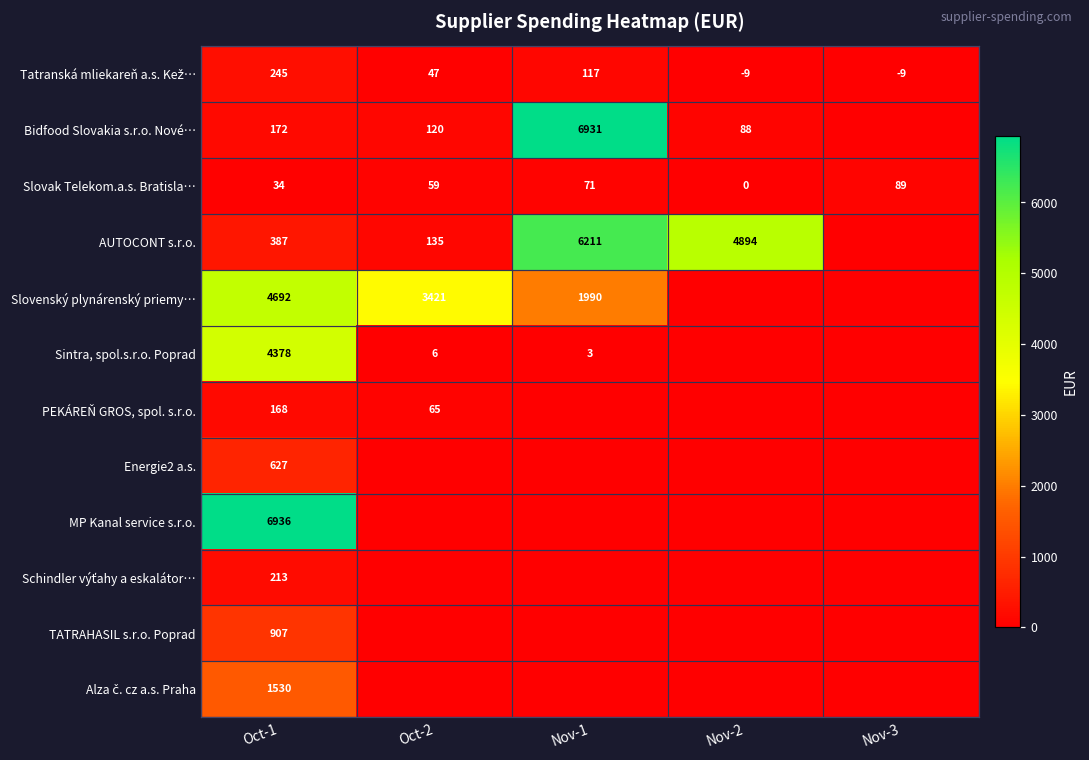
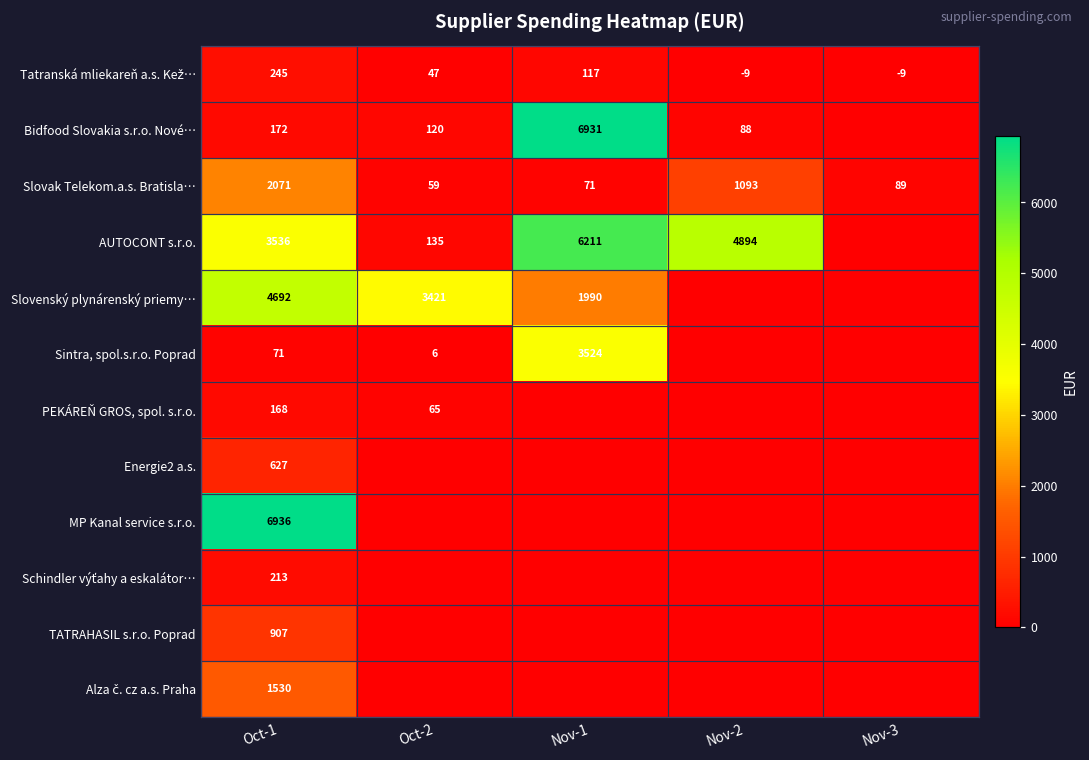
  {
    "Tatranská mliekareň a.s. Kež…": {
      "Oct-1": 245,
      "Oct-2": 47,
      "Nov-1": 117,
      "Nov-2": -9,
      "Nov-3": -9
    },
    "Bidfood Slovakia s.r.o. Nové…": {
      "Oct-1": 172,
      "Oct-2": 120,
      "Nov-1": 6931,
      "Nov-2": 88
    },
    "Slovak Telekom.a.s. Bratisla…": {
-     "Oct-1": 34,
+     "Oct-1": 2071,
      "Oct-2": 59,
      "Nov-1": 71,
-     "Nov-2": 0,
+     "Nov-2": 1093,
      "Nov-3": 89
    },
    "AUTOCONT s.r.o.": {
-     "Oct-1": 387,
+     "Oct-1": 3536,
      "Oct-2": 135,
      "Nov-1": 6211,
      "Nov-2": 4894
    },
    "Slovenský plynárenský priemy…": {
      "Oct-1": 4692,
      "Oct-2": 3421,
      "Nov-1": 1990
    },
    "Sintra, spol.s.r.o. Poprad": {
-     "Oct-1": 4378,
+     "Oct-1": 71,
      "Oct-2": 6,
-     "Nov-1": 3
+     "Nov-1": 3524
    },
    "PEKÁREŇ GROS, spol. s.r.o.": {
      "Oct-1": 168,
      "Oct-2": 65
    },
    "Energie2 a.s.": {
      "Oct-1": 627
    },
    "MP Kanal service s.r.o.": {
      "Oct-1": 6936
    },
    "Schindler výťahy a eskalátor…": {
      "Oct-1": 213
    },
    "TATRAHASIL s.r.o. Poprad": {
      "Oct-1": 907
    },
    "Alza č. cz a.s. Praha": {
      "Oct-1": 1530
    }
  }
